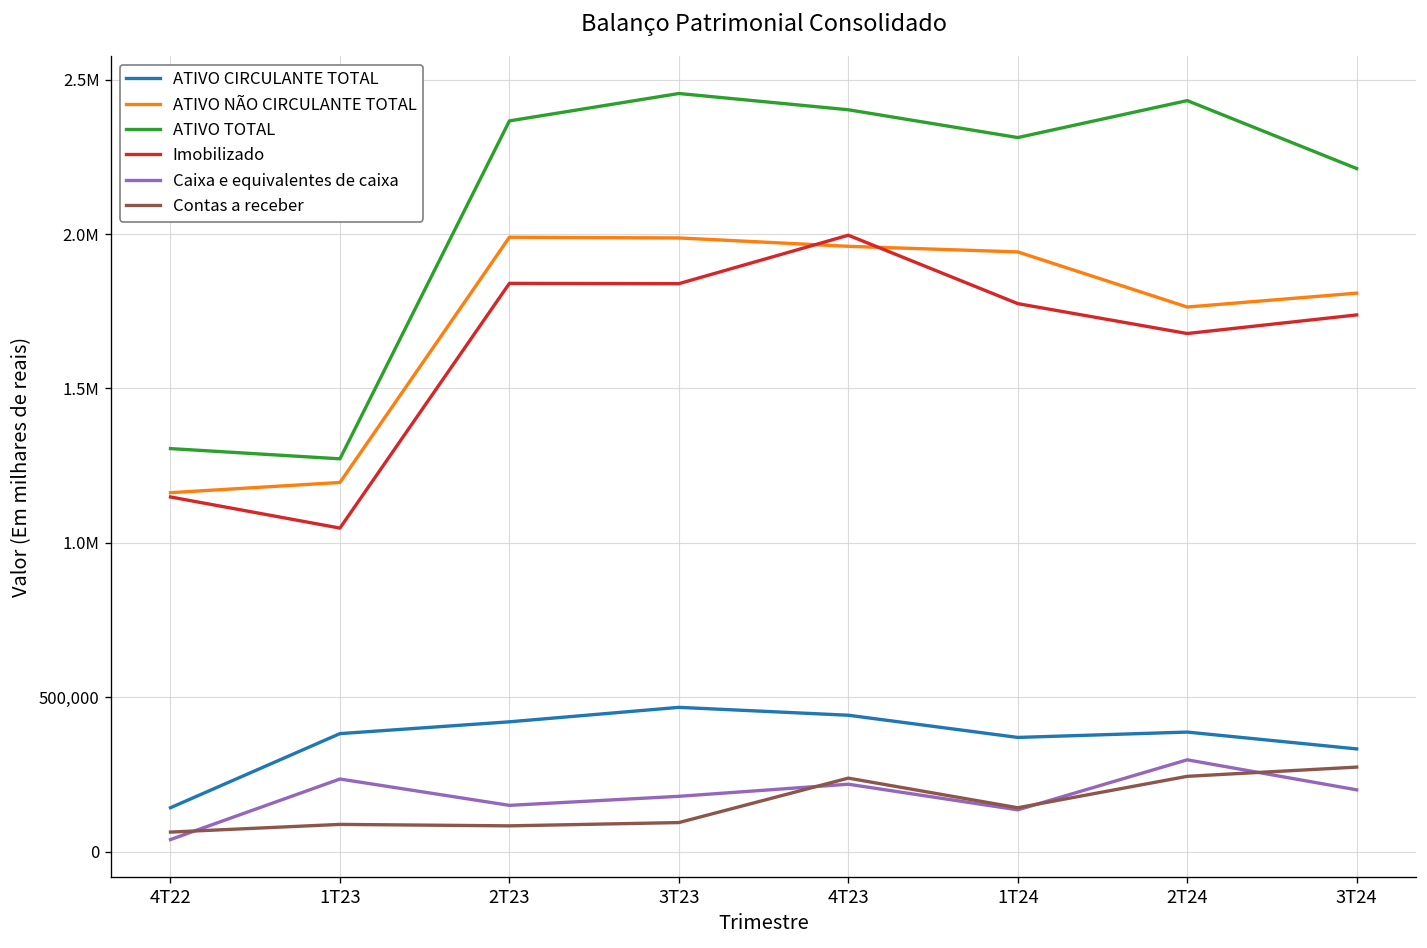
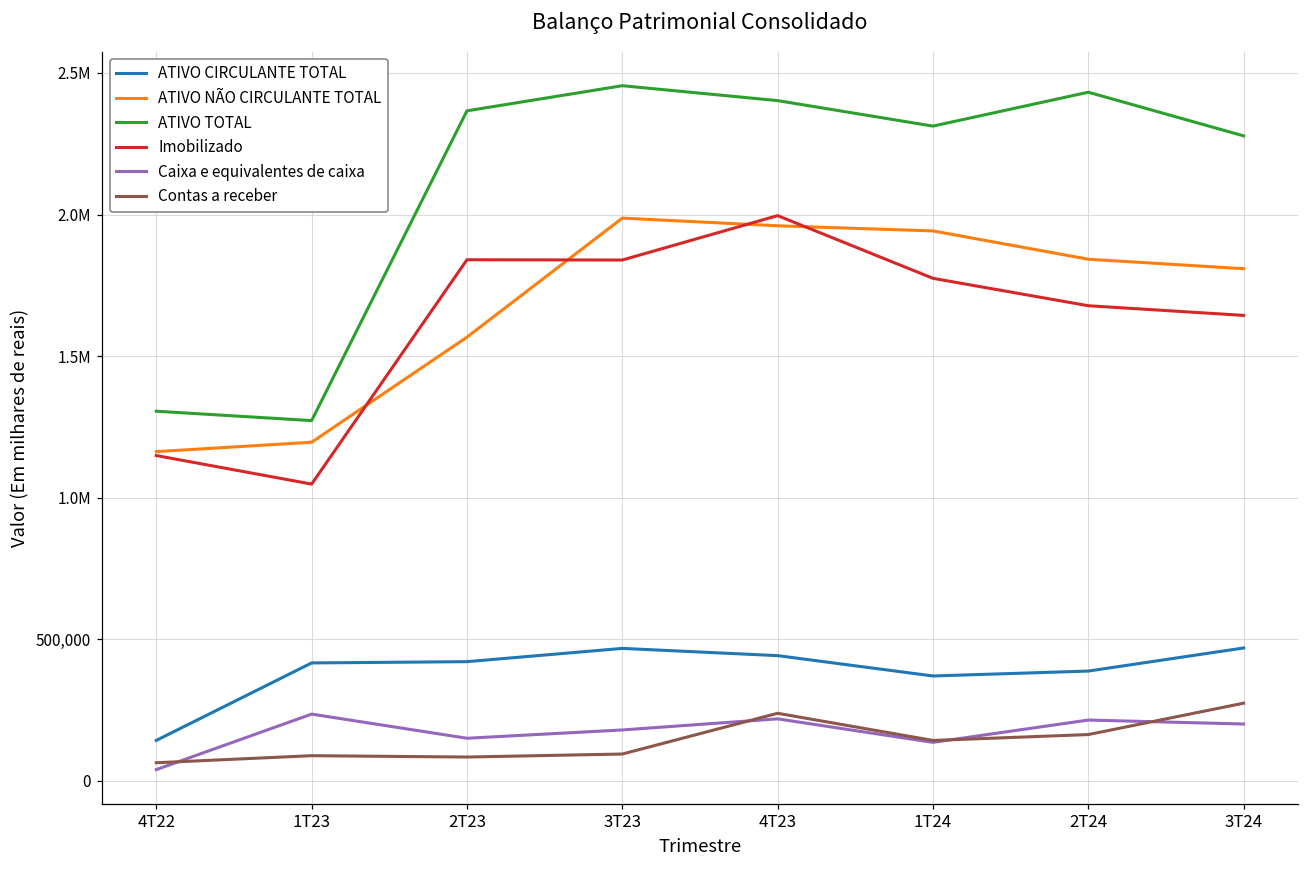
  {
    "ATIVO CIRCULANTE TOTAL": {
      "4T22": "140,000",
-     "1T23": "380,000",
+     "1T23": "420,000",
      "2T23": "420,000",
      "3T23": "470,000",
      "4T23": "440,000",
      "1T24": "370,000",
      "2T24": "390,000",
-     "3T24": "330,000"
+     "3T24": "470,000"
    },
    "ATIVO NÃO CIRCULANTE TOTAL": {
      "4T22": "1,160,000",
      "1T23": "1,200,000",
-     "2T23": "1,990,000",
+     "2T23": "1,570,000",
      "3T23": "1,990,000",
      "4T23": "1,960,000",
      "1T24": "1,940,000",
-     "2T24": "1,760,000",
+     "2T24": "1,840,000",
      "3T24": "1,810,000"
    },
    "ATIVO TOTAL": {
      "4T22": "1,310,000",
      "1T23": "1,270,000",
      "2T23": "2,370,000",
      "3T23": "2,450,000",
      "4T23": "2,400,000",
      "1T24": "2,310,000",
      "2T24": "2,430,000",
-     "3T24": "2,210,000"
+     "3T24": "2,280,000"
    },
    "Imobilizado": {
      "4T22": "1,150,000",
      "1T23": "1,050,000",
      "2T23": "1,840,000",
      "3T23": "1,840,000",
      "4T23": "2,000,000",
      "1T24": "1,770,000",
      "2T24": "1,680,000",
-     "3T24": "1,740,000"
+     "3T24": "1,640,000"
    },
    "Caixa e equivalentes de caixa": {
      "4T22": "40,000",
      "1T23": "240,000",
      "2T23": "150,000",
      "3T23": "180,000",
      "4T23": "220,000",
-     "2T24": "300,000",
+     "2T24": "210,000",
      "3T24": "200,000"
    },
    "Contas a receber": {
      "4T22": "60,000",
      "1T23": "90,000",
      "2T23": "80,000",
      "3T23": "90,000",
      "4T23": "240,000",
-     "2T24": "240,000",
+     "2T24": "160,000",
      "3T24": "270,000"
    }
  }
